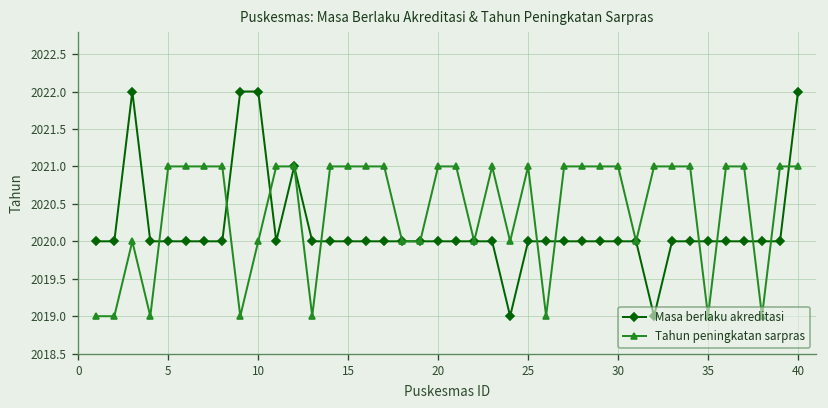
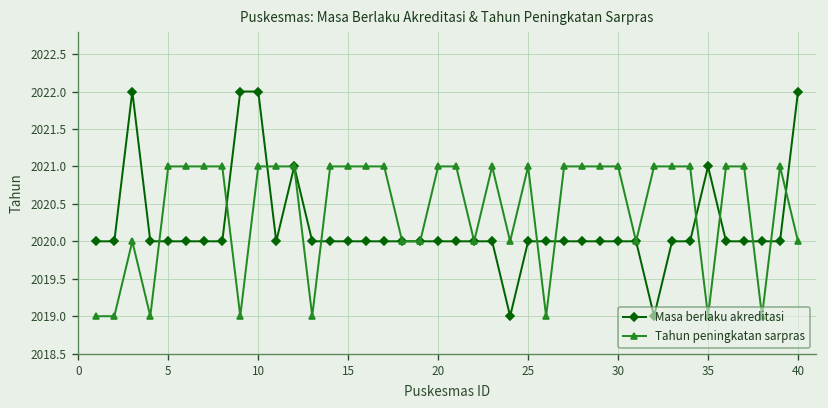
  {
    "Masa berlaku akreditasi": {
      "5": 2020,
      "10": 2022,
      "15": 2020,
      "20": 2020,
      "25": 2020,
      "30": 2020,
-     "35": 2020,
+     "35": 2021,
      "40": 2022
    },
    "Tahun peningkatan sarpras": {
      "5": 2021,
-     "10": 2020,
+     "10": 2021,
      "15": 2021,
      "20": 2021,
      "25": 2021,
      "30": 2021,
-     "40": 2021
+     "40": 2020
    }
  }
